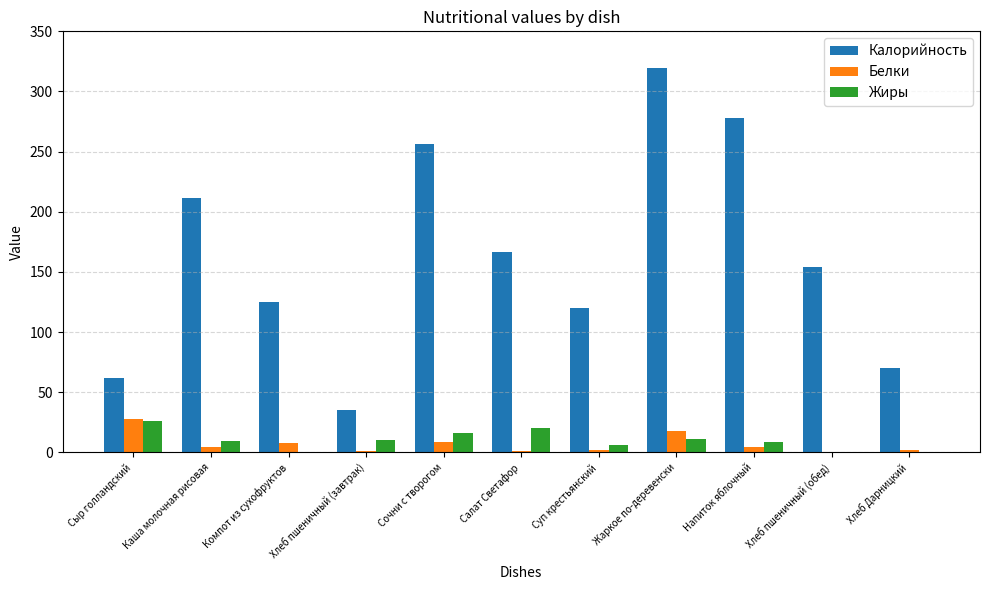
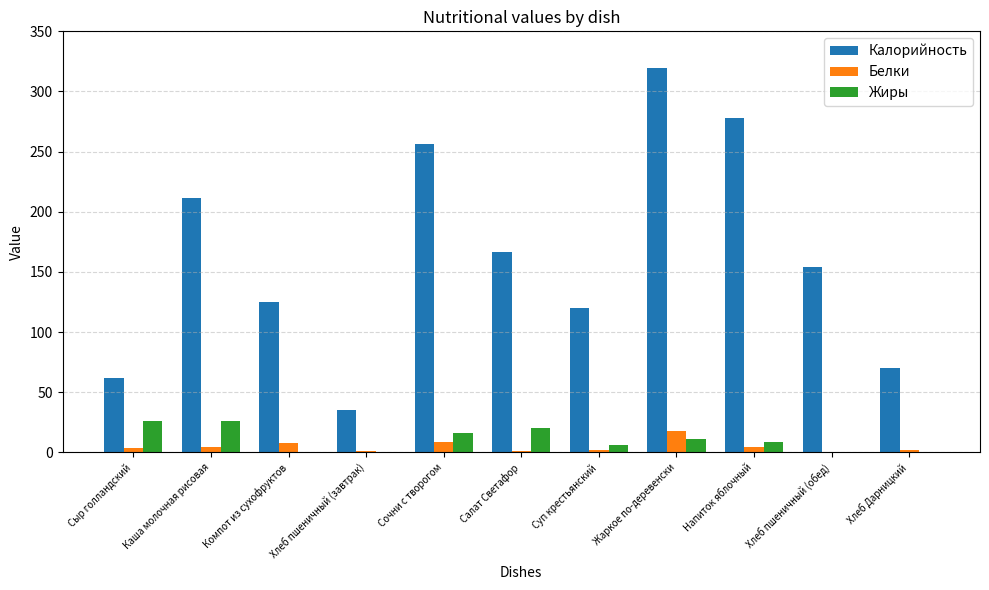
  {
    "Калорийность": {
      "Сыр голландский": 62,
      "Каша молочная рисовая": 211,
      "Компот из сухофруктов": 125,
      "Хлеб пшеничный (завтрак)": 35,
      "Сочни с творогом": 256,
      "Салат Светафор": 167,
      "Суп крестьянский": 120,
      "Жаркое по-деревенски": 319,
      "Напиток яблочный": 278,
      "Хлеб пшеничный (обед)": 154,
      "Хлеб Дарницкий": 70
    },
    "Белки": {
-     "Сыр голландский": 27,
+     "Сыр голландский": 3,
      "Каша молочная рисовая": 5,
      "Компот из сухофруктов": 8,
      "Сочни с творогом": 9,
      "Жаркое по-деревенски": 18,
      "Напиток яблочный": 5,
      "Хлеб Дарницкий": 2
    },
    "Жиры": {
      "Сыр голландский": 26,
-     "Каша молочная рисовая": 10,
-     "Хлеб пшеничный (завтрак)": 10,
+     "Каша молочная рисовая": 26,
+     "Хлеб пшеничный (завтрак)": 0,
      "Сочни с творогом": 16,
      "Салат Светафор": 20,
      "Суп крестьянский": 6,
      "Жаркое по-деревенски": 11,
      "Напиток яблочный": 9
    }
  }
